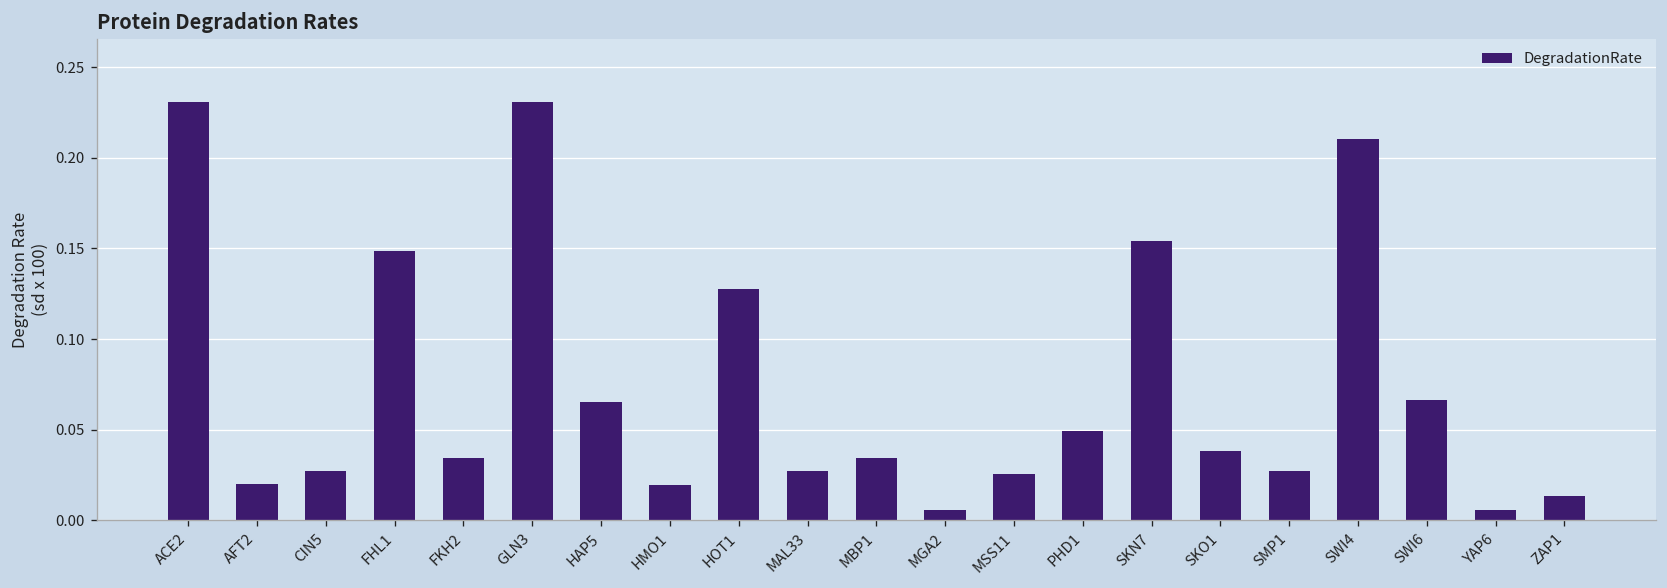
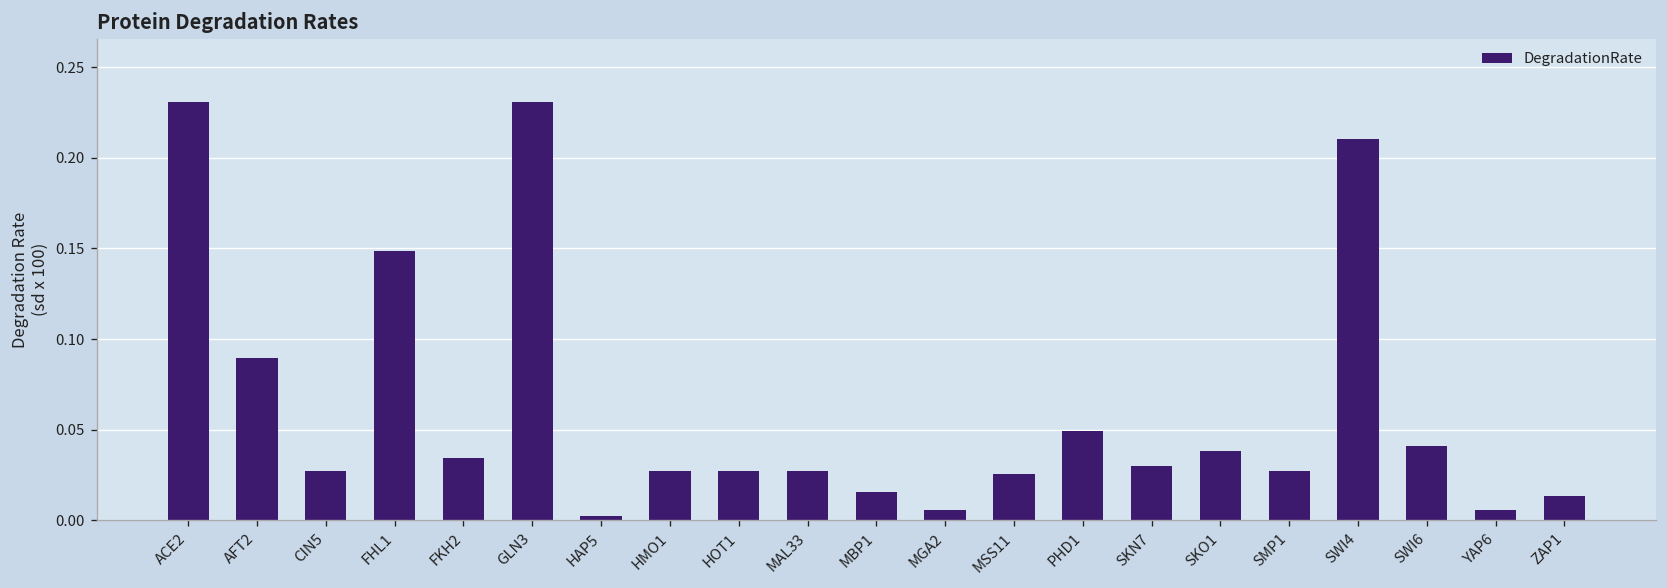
  {
    "ACE2": 0.231,
-   "AFT2": 0.020,
+   "AFT2": 0.090,
    "CIN5": 0.027,
    "FHL1": 0.149,
    "FKH2": 0.034,
    "GLN3": 0.231,
-   "HAP5": 0.065,
-   "HMO1": 0.020,
-   "HOT1": 0.128,
+   "HAP5": 0.002,
+   "HMO1": 0.027,
+   "HOT1": 0.027,
    "MAL33": 0.027,
-   "MBP1": 0.035,
+   "MBP1": 0.016,
    "MGA2": 0.006,
    "MSS11": 0.026,
    "PHD1": 0.050,
-   "SKN7": 0.154,
+   "SKN7": 0.030,
    "SKO1": 0.039,
    "SMP1": 0.027,
    "SWI4": 0.210,
-   "SWI6": 0.067,
+   "SWI6": 0.041,
    "YAP6": 0.006,
    "ZAP1": 0.013
  }
